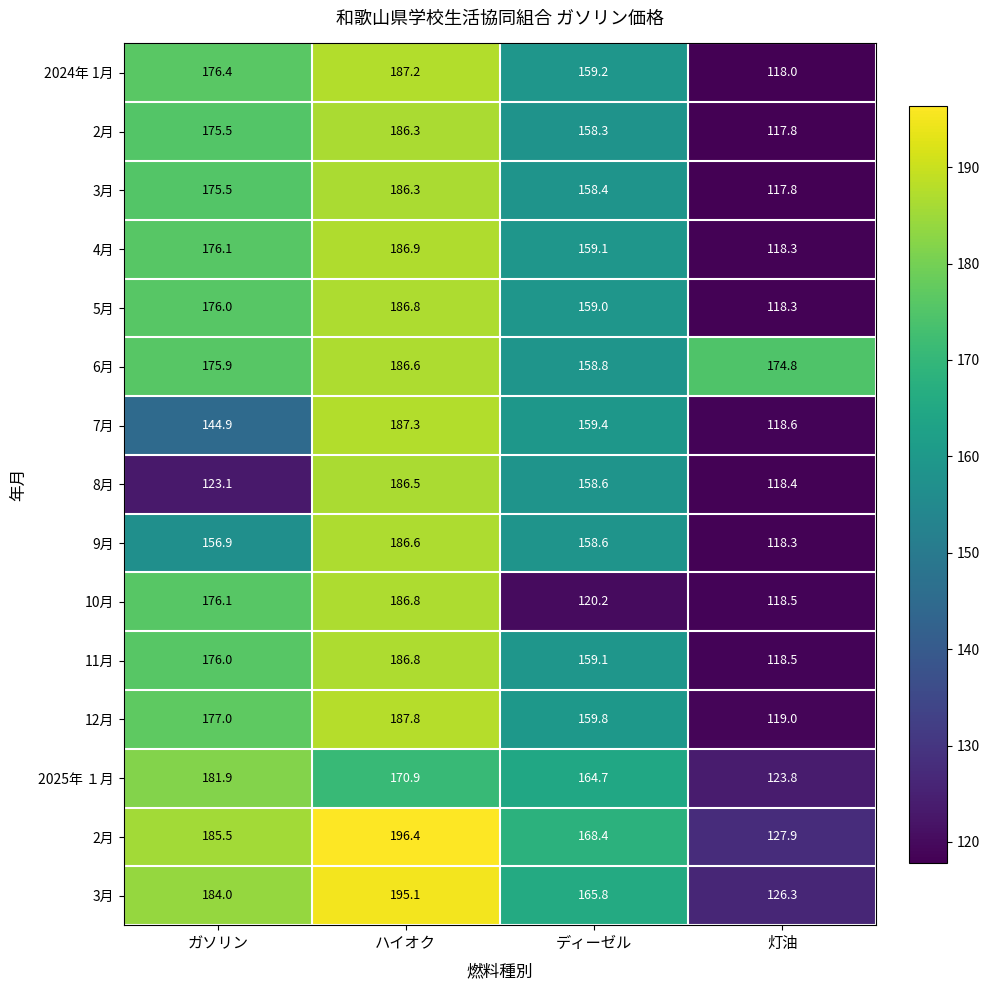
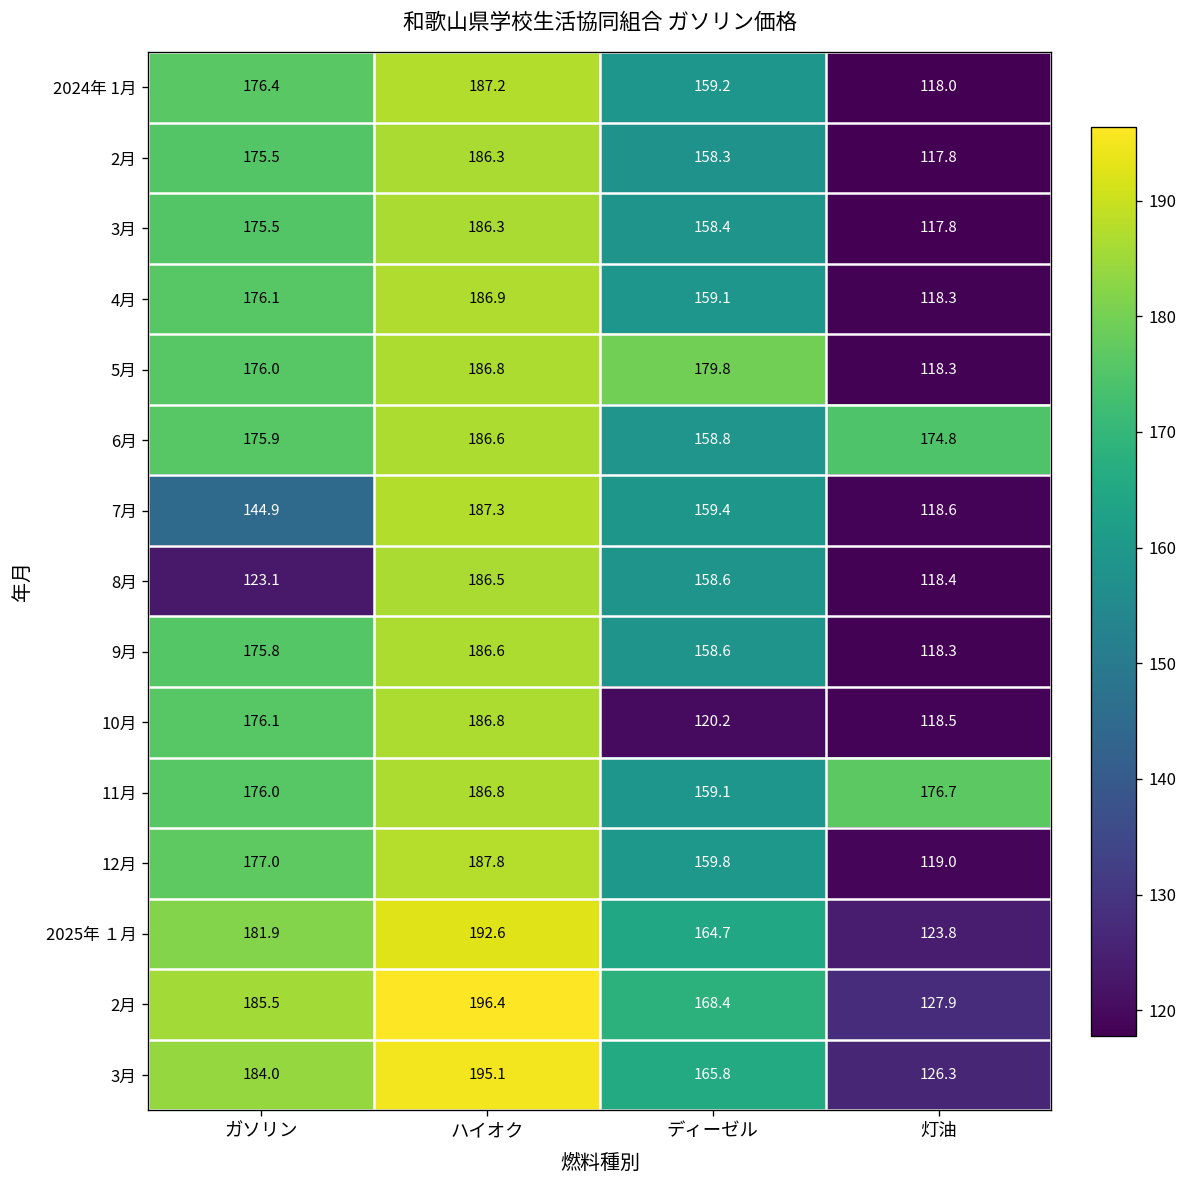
  {
    "2024年 1月": {
      "ガソリン": 176.4,
      "ハイオク": 187.2,
      "ディーゼル": 159.2,
      "灯油": 118.0
    },
    "4月": {
      "ガソリン": 176.1,
      "ハイオク": 186.9,
      "ディーゼル": 159.1,
      "灯油": 118.3
    },
    "5月": {
      "ガソリン": 176.0,
      "ハイオク": 186.8,
-     "ディーゼル": 159.0,
+     "ディーゼル": 179.8,
      "灯油": 118.3
    },
    "6月": {
      "ガソリン": 175.9,
      "ハイオク": 186.6,
      "ディーゼル": 158.8,
      "灯油": 174.8
    },
    "7月": {
      "ガソリン": 144.9,
      "ハイオク": 187.3,
      "ディーゼル": 159.4,
      "灯油": 118.6
    },
    "8月": {
      "ガソリン": 123.1,
      "ハイオク": 186.5,
      "ディーゼル": 158.6,
      "灯油": 118.4
    },
    "9月": {
-     "ガソリン": 156.9,
+     "ガソリン": 175.8,
      "ハイオク": 186.6,
      "ディーゼル": 158.6,
      "灯油": 118.3
    },
    "10月": {
      "ガソリン": 176.1,
      "ハイオク": 186.8,
      "ディーゼル": 120.2,
      "灯油": 118.5
    },
    "11月": {
      "ガソリン": 176.0,
      "ハイオク": 186.8,
      "ディーゼル": 159.1,
-     "灯油": 118.5
+     "灯油": 176.7
    },
    "12月": {
      "ガソリン": 177.0,
      "ハイオク": 187.8,
      "ディーゼル": 159.8,
      "灯油": 119.0
    },
    "2025年 １月": {
      "ガソリン": 181.9,
-     "ハイオク": 170.9,
+     "ハイオク": 192.6,
      "ディーゼル": 164.7,
      "灯油": 123.8
    }
  }
